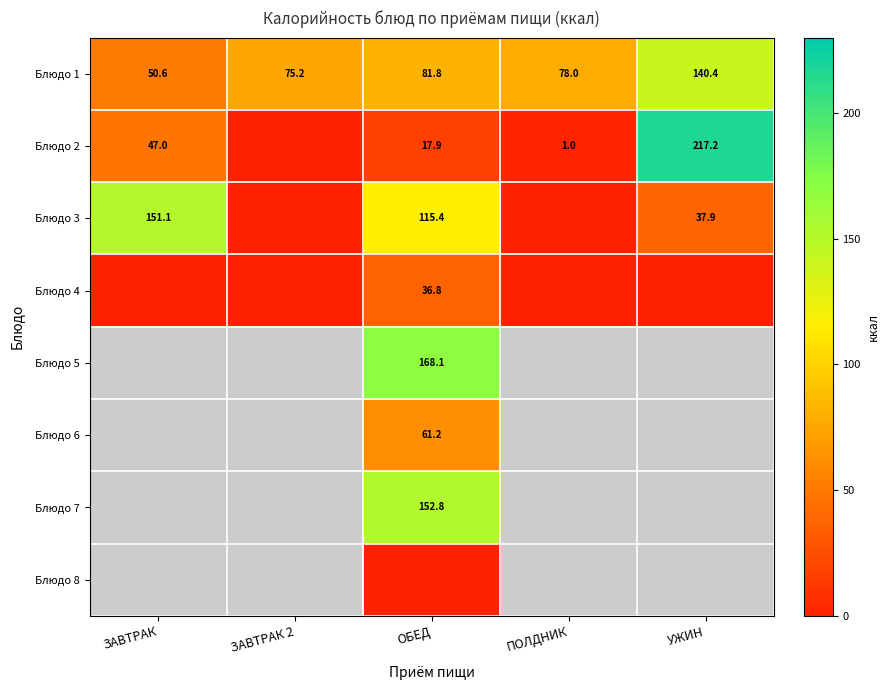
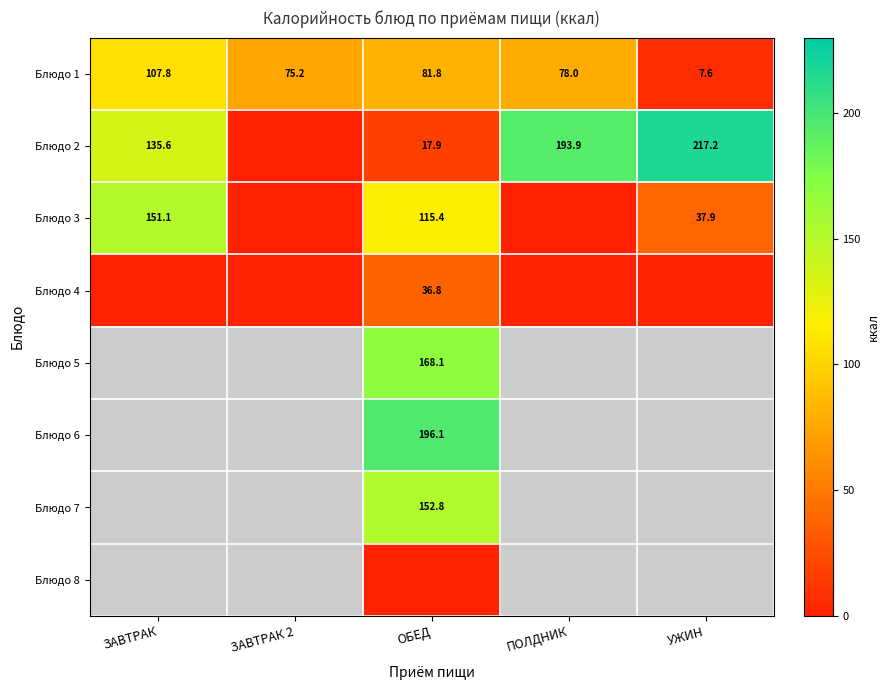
  {
    "Блюдо 1": {
-     "ЗАВТРАК": 50.6,
+     "ЗАВТРАК": 107.8,
      "ЗАВТРАК 2": 75.2,
      "ОБЕД": 81.8,
      "ПОЛДНИК": 78.0,
-     "УЖИН": 140.4
+     "УЖИН": 7.6
    },
    "Блюдо 2": {
-     "ЗАВТРАК": 47.0,
+     "ЗАВТРАК": 135.6,
      "ОБЕД": 17.9,
-     "ПОЛДНИК": 1.0,
+     "ПОЛДНИК": 193.9,
      "УЖИН": 217.2
    },
    "Блюдо 3": {
      "ЗАВТРАК": 151.1,
      "ОБЕД": 115.4,
      "УЖИН": 37.9
    },
    "Блюдо 4": {
      "ОБЕД": 36.8
    },
    "Блюдо 5": {
      "ОБЕД": 168.1
    },
    "Блюдо 6": {
-     "ОБЕД": 61.2
+     "ОБЕД": 196.1
    },
    "Блюдо 7": {
      "ОБЕД": 152.8
    }
  }
